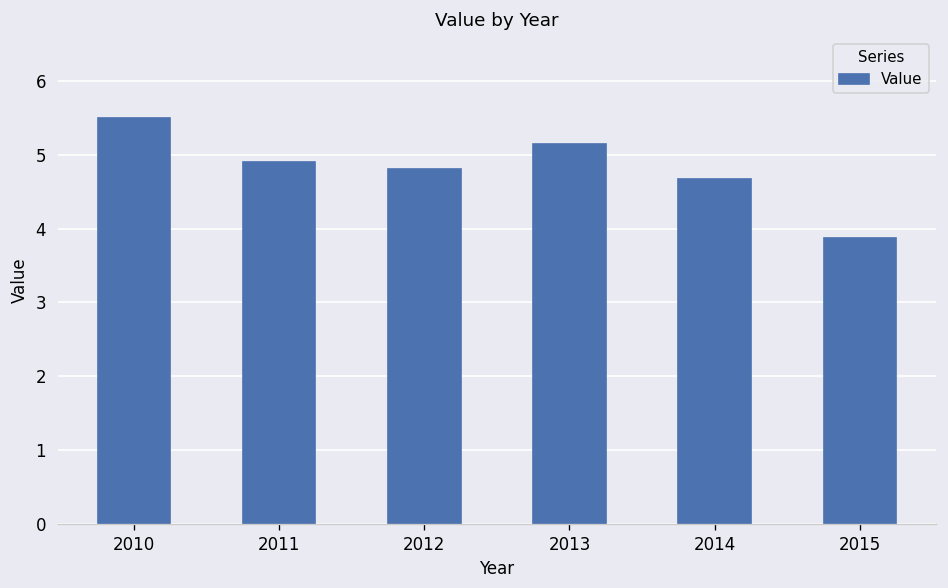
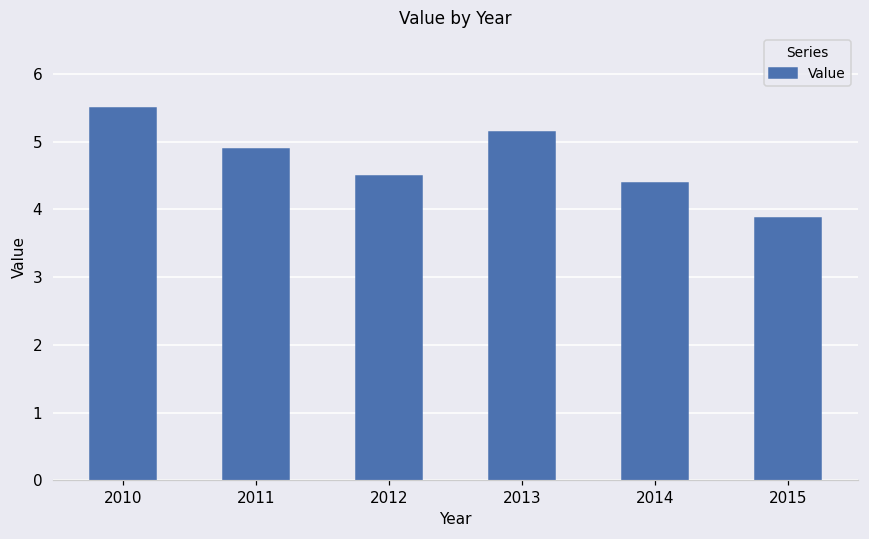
  {
    "2010": 5.5,
    "2011": 4.9,
-   "2012": 4.8,
+   "2012": 4.5,
    "2013": 5.1,
-   "2014": 4.7,
+   "2014": 4.4,
    "2015": 3.9
  }
